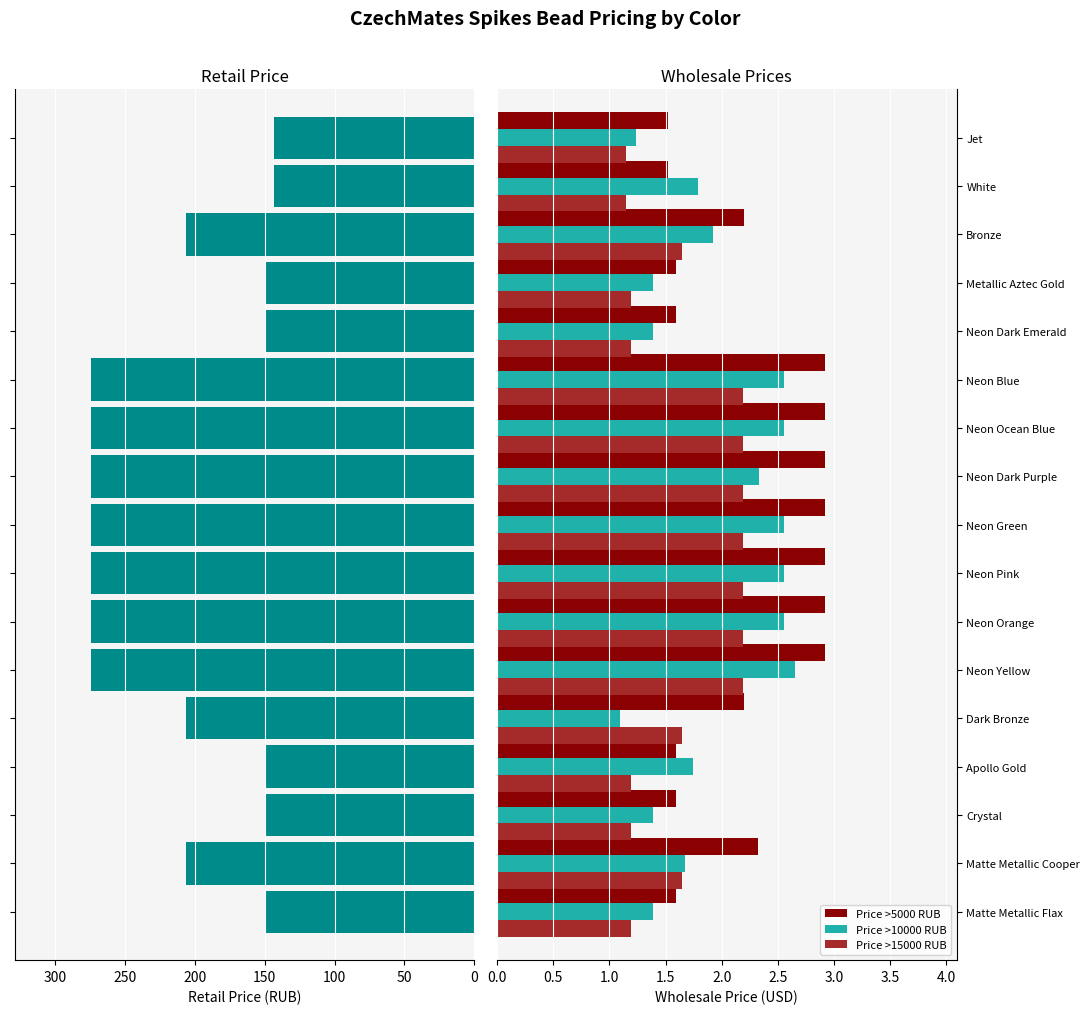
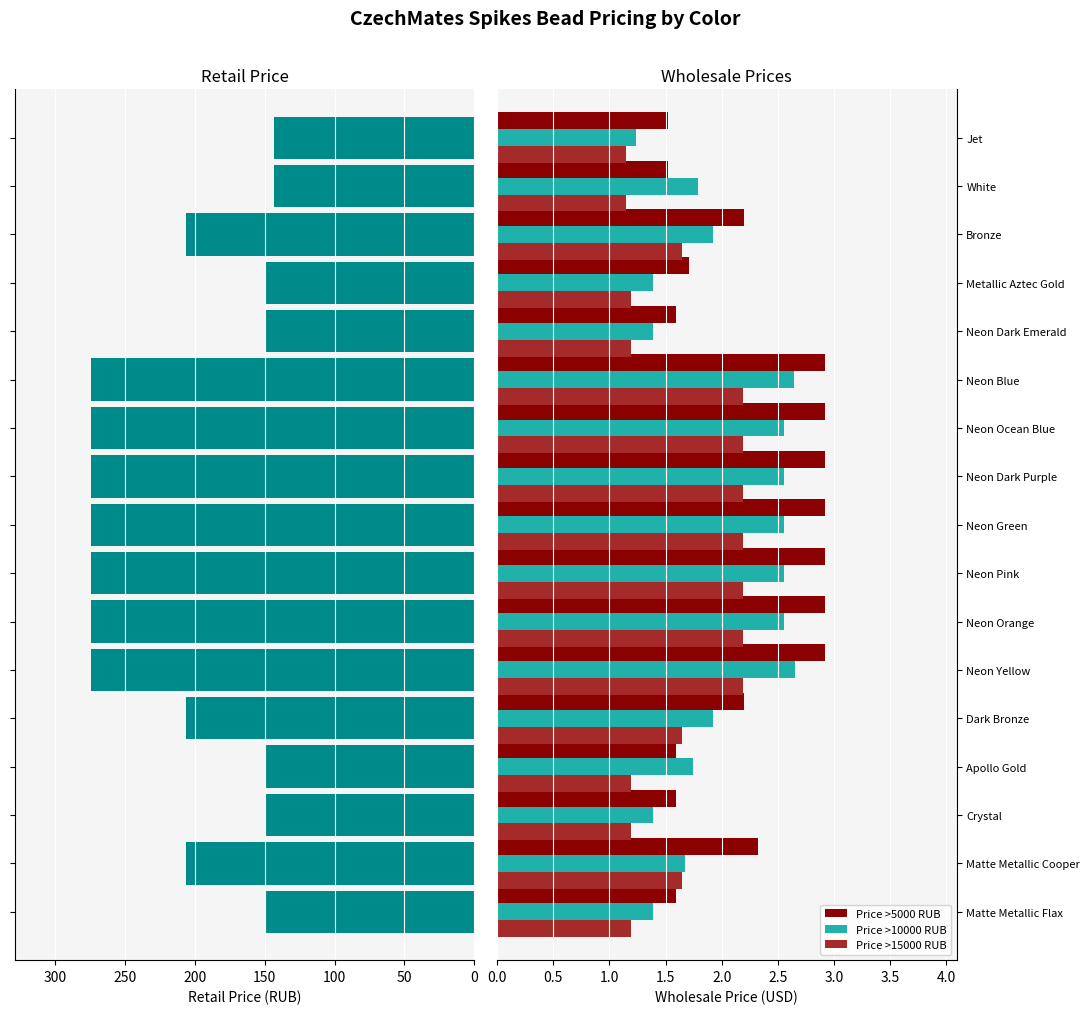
  {
    "Wholesale Prices": {
      "Price >5000 RUB": {
        "Jet": 1.53,
        "White": 1.53,
        "Bronze": 2.20,
-       "Metallic Aztec Gold": 1.59,
+       "Metallic Aztec Gold": 1.71,
        "Neon Dark Emerald": 1.59,
        "Neon Blue": 2.92,
        "Neon Ocean Blue": 2.92,
        "Neon Dark Purple": 2.92,
        "Neon Green": 2.92,
        "Neon Pink": 2.92,
        "Neon Orange": 2.92,
        "Neon Yellow": 2.92,
        "Dark Bronze": 2.20,
        "Apollo Gold": 1.59,
        "Crystal": 1.59,
        "Matte Metallic Cooper": 2.33,
        "Matte Metallic Flax": 1.59
      },
      "Price >10000 RUB": {
        "Jet": 1.24,
        "White": 1.79,
        "Bronze": 1.92,
        "Metallic Aztec Gold": 1.39,
        "Neon Dark Emerald": 1.39,
-       "Neon Blue": 2.56,
+       "Neon Blue": 2.65,
        "Neon Ocean Blue": 2.56,
-       "Neon Dark Purple": 2.33,
+       "Neon Dark Purple": 2.56,
        "Neon Green": 2.56,
        "Neon Pink": 2.56,
        "Neon Orange": 2.56,
        "Neon Yellow": 2.65,
-       "Dark Bronze": 1.09,
+       "Dark Bronze": 1.92,
        "Apollo Gold": 1.74,
        "Crystal": 1.39,
        "Matte Metallic Cooper": 1.67,
        "Matte Metallic Flax": 1.39
      },
      "Price >15000 RUB": {
        "Jet": 1.14,
        "White": 1.14,
        "Bronze": 1.65,
        "Metallic Aztec Gold": 1.19,
        "Neon Dark Emerald": 1.19,
        "Neon Blue": 2.19,
        "Neon Ocean Blue": 2.19,
        "Neon Dark Purple": 2.19,
        "Neon Green": 2.19,
        "Neon Pink": 2.19,
        "Neon Orange": 2.19,
        "Neon Yellow": 2.19,
        "Dark Bronze": 1.65,
        "Apollo Gold": 1.19,
        "Crystal": 1.19,
        "Matte Metallic Cooper": 1.65,
        "Matte Metallic Flax": 1.19
      }
    }
  }
